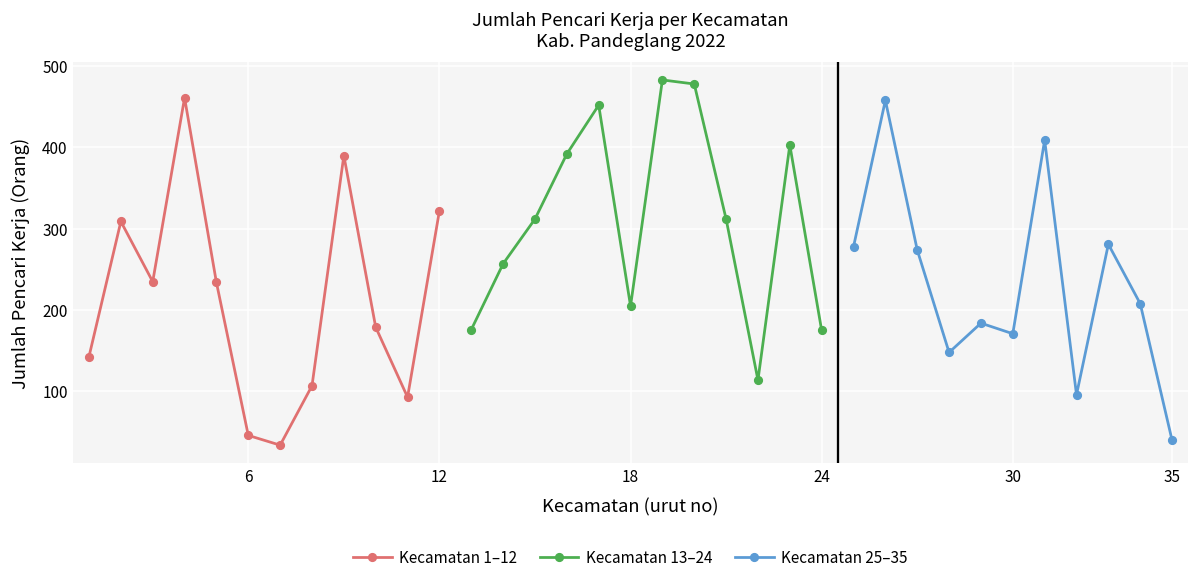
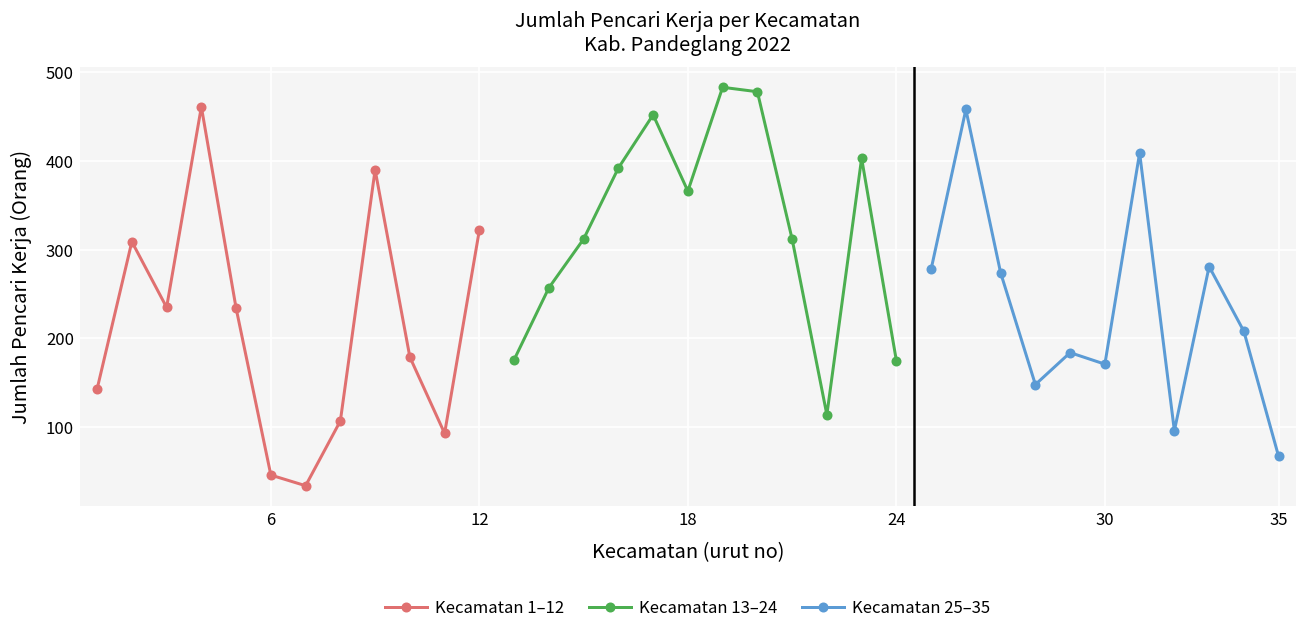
  {
    "Kecamatan 1–12": {
      "6": 50,
      "12": 320
    },
    "Kecamatan 13–24": {
-     "18": 210,
+     "18": 370,
      "24": 180
    },
    "Kecamatan 25–35": {
      "30": 170,
-     "35": 40
+     "35": 70
    }
  }
